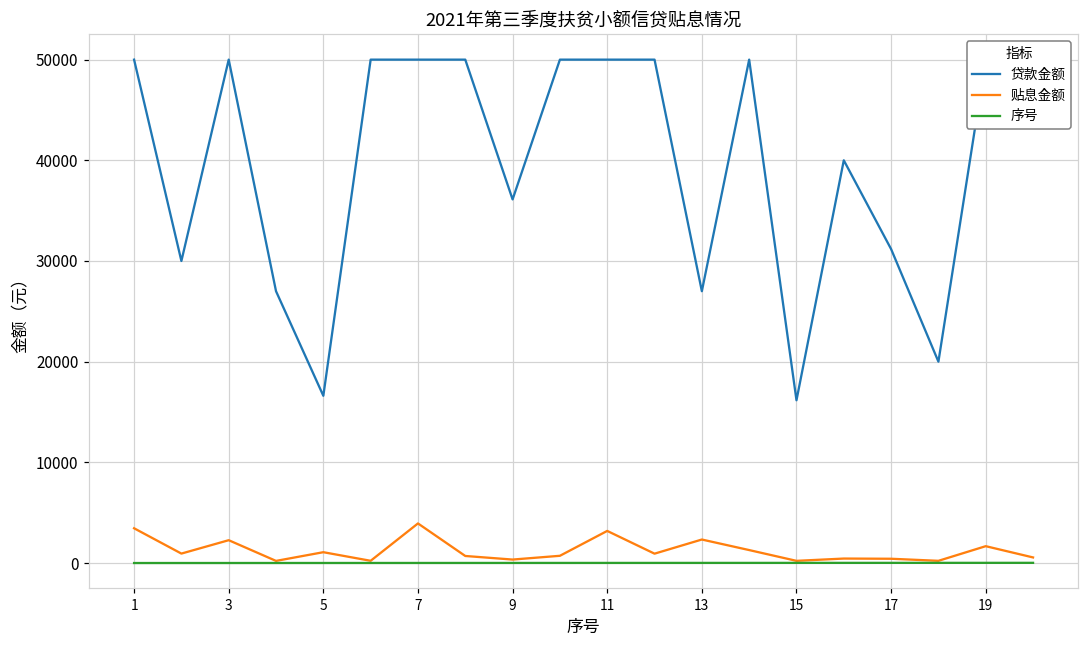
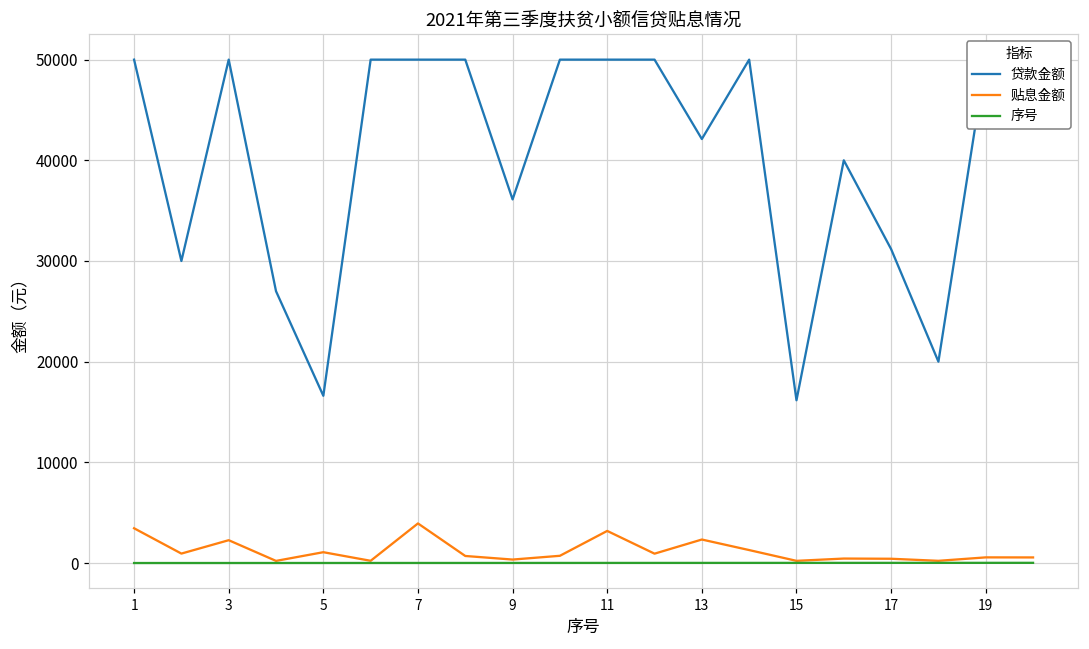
  {
    "贷款金额": {
      "1": 50000,
      "3": 50000,
      "5": 17000,
      "7": 50000,
      "9": 36000,
      "11": 50000,
-     "13": 27000,
+     "13": 42000,
      "15": 16000,
      "17": 31000
    },
    "贴息金额": {
      "1": 3000,
      "3": 2000,
      "5": 1000,
      "7": 4000,
      "9": 0,
      "11": 3000,
      "13": 2000,
      "17": 0,
-     "19": 2000
+     "19": 1000
    },
    "序号": {
      "1": 0,
      "3": 0,
      "5": 0,
      "7": 0,
      "9": 0,
      "11": 0,
      "13": 0,
      "17": 0,
      "19": 0
    }
  }
